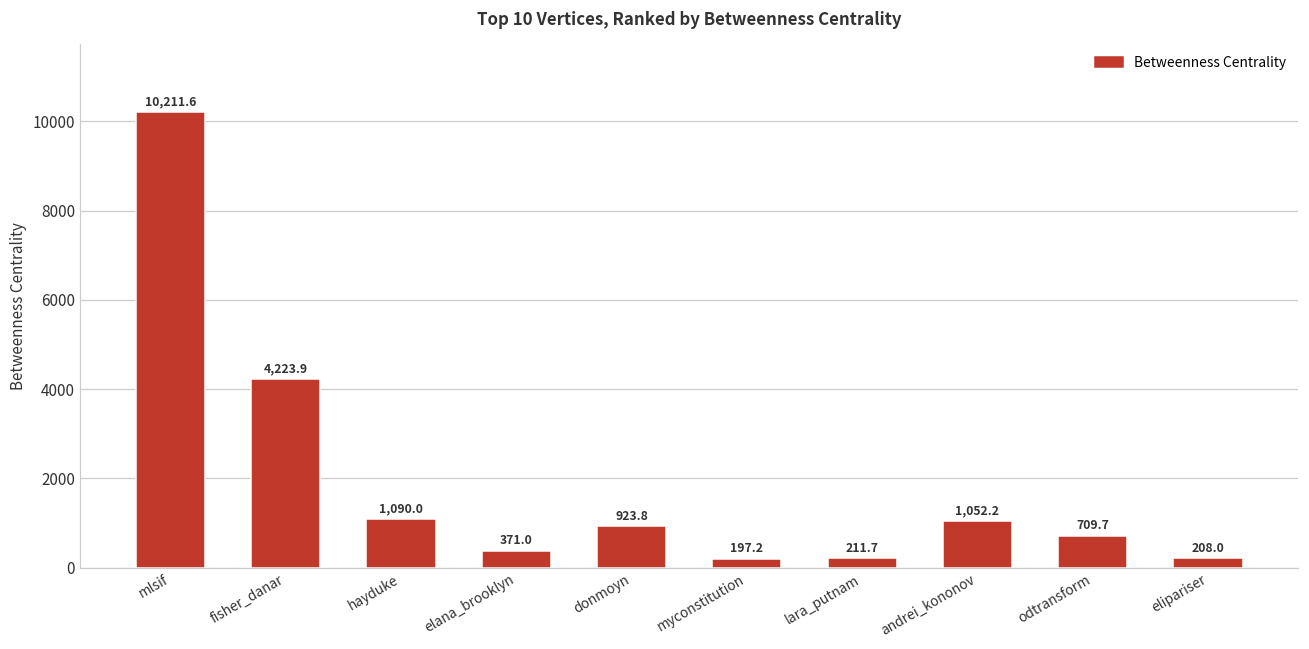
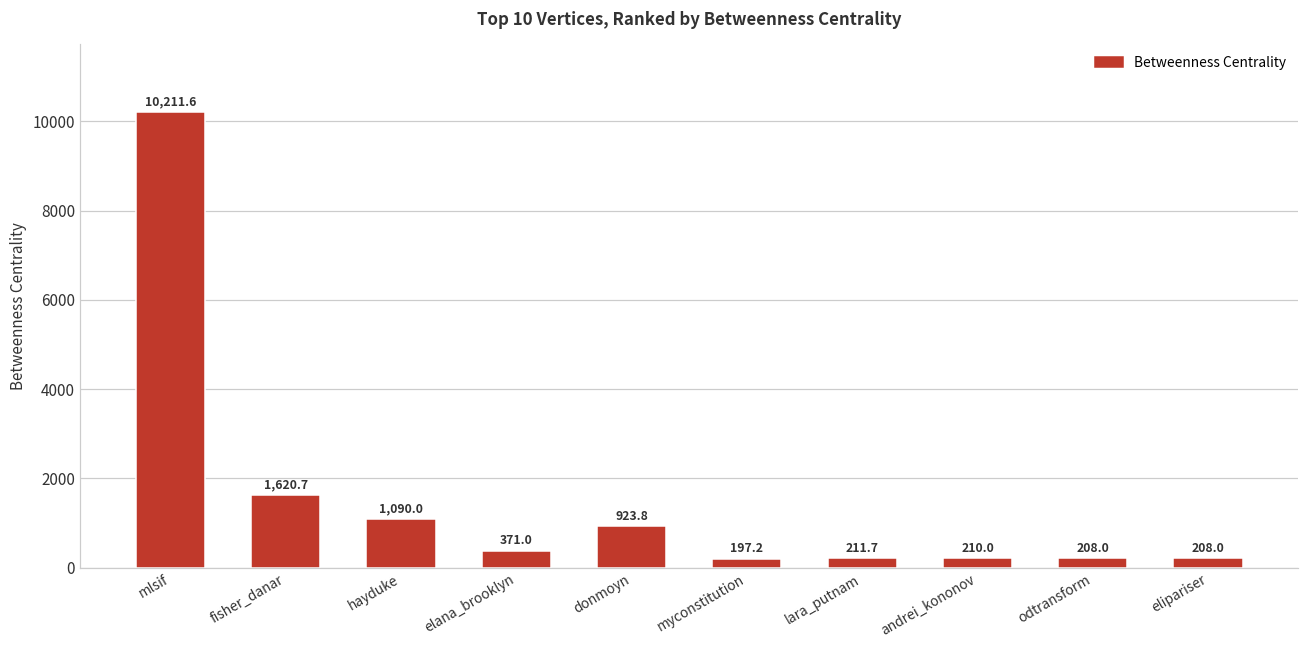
  {
    "mlsif": "10,211.6",
-   "fisher_danar": "4,223.9",
+   "fisher_danar": "1,620.7",
    "hayduke": "1,090.0",
    "elana_brooklyn": "371.0",
    "donmoyn": "923.8",
    "myconstitution": "197.2",
    "lara_putnam": "211.7",
-   "andrei_kononov": "1,052.2",
-   "odtransform": "709.7",
+   "andrei_kononov": "210.0",
+   "odtransform": "208.0",
    "elipariser": "208.0"
  }
